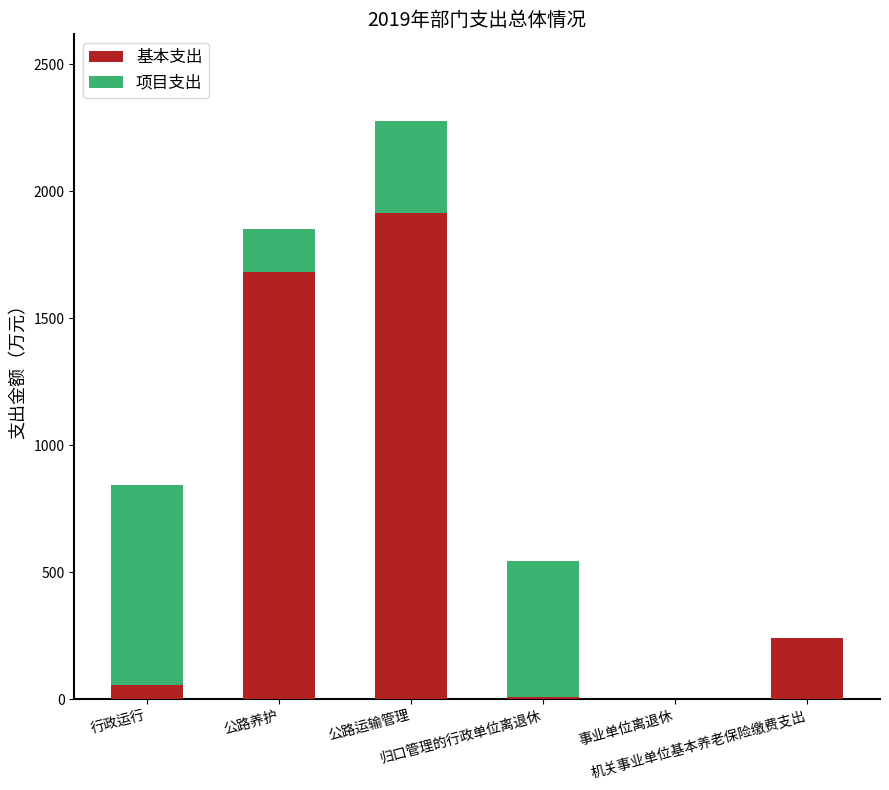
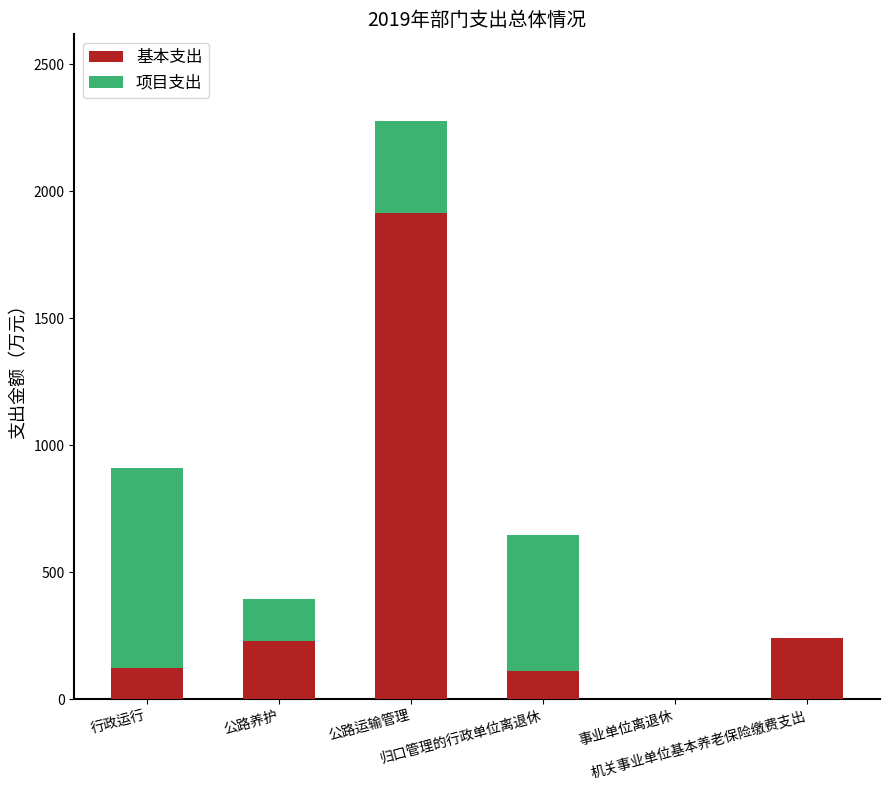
  {
    "基本支出": {
-     "行政运行": 60,
-     "公路养护": 1680,
+     "行政运行": 120,
+     "公路养护": 230,
      "公路运输管理": 1910,
-     "归口管理的行政单位离退休": 10,
+     "归口管理的行政单位离退休": 110,
      "机关事业单位基本养老保险缴费支出": 240
    },
    "项目支出": {
      "行政运行": 790,
      "公路养护": 170,
      "公路运输管理": 360,
      "归口管理的行政单位离退休": 540,
      "事业单位离退休": 0,
      "机关事业单位基本养老保险缴费支出": 0
    }
  }
